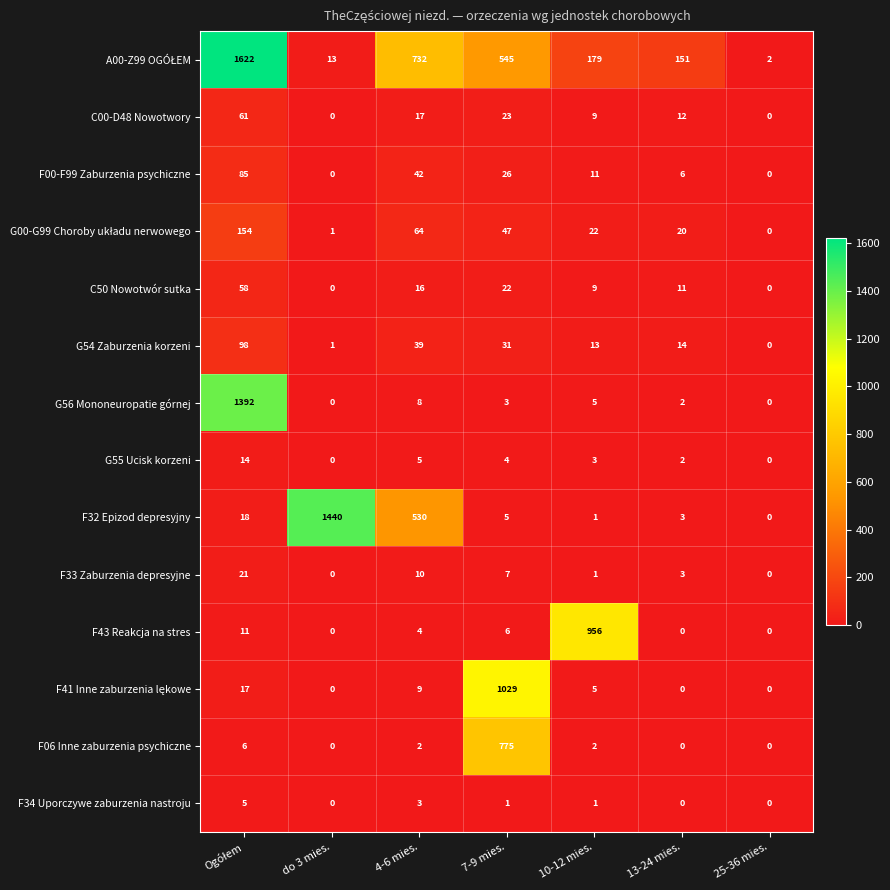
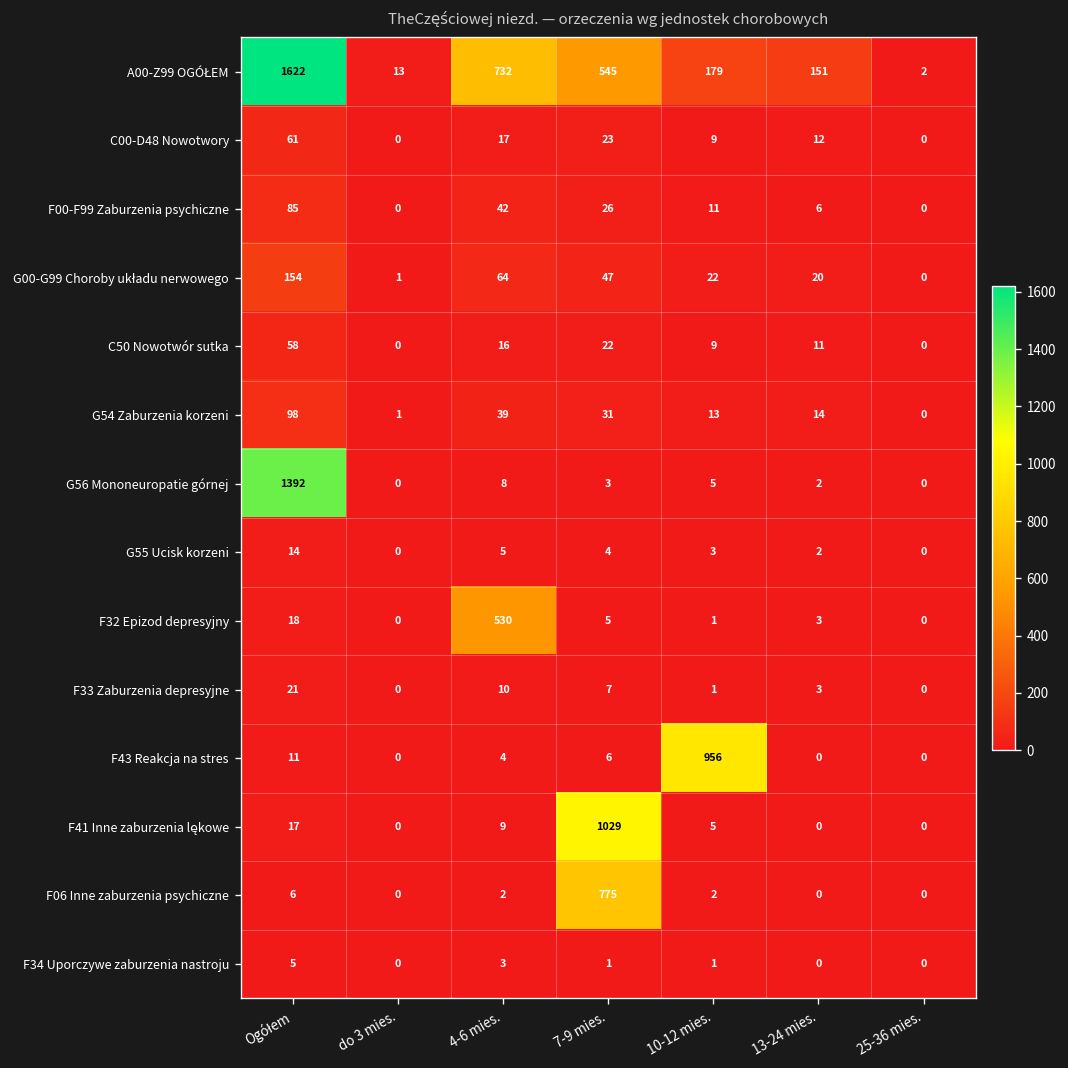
  {
    "A00-Z99 OGÓŁEM": {
      "Ogółem": 1622,
      "do 3 mies.": 13,
      "4-6 mies.": 732,
      "7-9 mies.": 545,
      "10-12 mies.": 179,
      "13-24 mies.": 151,
      "25-36 mies.": 2
    },
    "C00-D48 Nowotwory": {
      "Ogółem": 61,
      "do 3 mies.": 0,
      "4-6 mies.": 17,
      "7-9 mies.": 23,
      "10-12 mies.": 9,
      "13-24 mies.": 12,
      "25-36 mies.": 0
    },
    "F00-F99 Zaburzenia psychiczne": {
      "Ogółem": 85,
      "do 3 mies.": 0,
      "4-6 mies.": 42,
      "7-9 mies.": 26,
      "10-12 mies.": 11,
      "13-24 mies.": 6,
      "25-36 mies.": 0
    },
    "G00-G99 Choroby układu nerwowego": {
      "Ogółem": 154,
      "do 3 mies.": 1,
      "4-6 mies.": 64,
      "7-9 mies.": 47,
      "10-12 mies.": 22,
      "13-24 mies.": 20,
      "25-36 mies.": 0
    },
    "C50 Nowotwór sutka": {
      "Ogółem": 58,
      "do 3 mies.": 0,
      "4-6 mies.": 16,
      "7-9 mies.": 22,
      "10-12 mies.": 9,
      "13-24 mies.": 11,
      "25-36 mies.": 0
    },
    "G54 Zaburzenia korzeni": {
      "Ogółem": 98,
      "do 3 mies.": 1,
      "4-6 mies.": 39,
      "7-9 mies.": 31,
      "10-12 mies.": 13,
      "13-24 mies.": 14,
      "25-36 mies.": 0
    },
    "G56 Mononeuropatie górnej": {
      "Ogółem": 1392,
      "do 3 mies.": 0,
      "4-6 mies.": 8,
      "7-9 mies.": 3,
      "10-12 mies.": 5,
      "13-24 mies.": 2,
      "25-36 mies.": 0
    },
    "G55 Ucisk korzeni": {
      "Ogółem": 14,
      "do 3 mies.": 0,
      "4-6 mies.": 5,
      "7-9 mies.": 4,
      "10-12 mies.": 3,
      "13-24 mies.": 2,
      "25-36 mies.": 0
    },
    "F32 Epizod depresyjny": {
      "Ogółem": 18,
-     "do 3 mies.": 1440,
+     "do 3 mies.": 0,
      "4-6 mies.": 530,
      "7-9 mies.": 5,
      "10-12 mies.": 1,
      "13-24 mies.": 3,
      "25-36 mies.": 0
    },
    "F33 Zaburzenia depresyjne": {
      "Ogółem": 21,
      "do 3 mies.": 0,
      "4-6 mies.": 10,
      "7-9 mies.": 7,
      "10-12 mies.": 1,
      "13-24 mies.": 3,
      "25-36 mies.": 0
    },
    "F43 Reakcja na stres": {
      "Ogółem": 11,
      "do 3 mies.": 0,
      "4-6 mies.": 4,
      "7-9 mies.": 6,
      "10-12 mies.": 956,
      "13-24 mies.": 0,
      "25-36 mies.": 0
    },
    "F41 Inne zaburzenia lękowe": {
      "Ogółem": 17,
      "do 3 mies.": 0,
      "4-6 mies.": 9,
      "7-9 mies.": 1029,
      "10-12 mies.": 5,
      "13-24 mies.": 0,
      "25-36 mies.": 0
    },
    "F06 Inne zaburzenia psychiczne": {
      "Ogółem": 6,
      "do 3 mies.": 0,
      "4-6 mies.": 2,
      "7-9 mies.": 775,
      "10-12 mies.": 2,
      "13-24 mies.": 0,
      "25-36 mies.": 0
    },
    "F34 Uporczywe zaburzenia nastroju": {
      "Ogółem": 5,
      "do 3 mies.": 0,
      "4-6 mies.": 3,
      "7-9 mies.": 1,
      "10-12 mies.": 1,
      "13-24 mies.": 0,
      "25-36 mies.": 0
    }
  }
